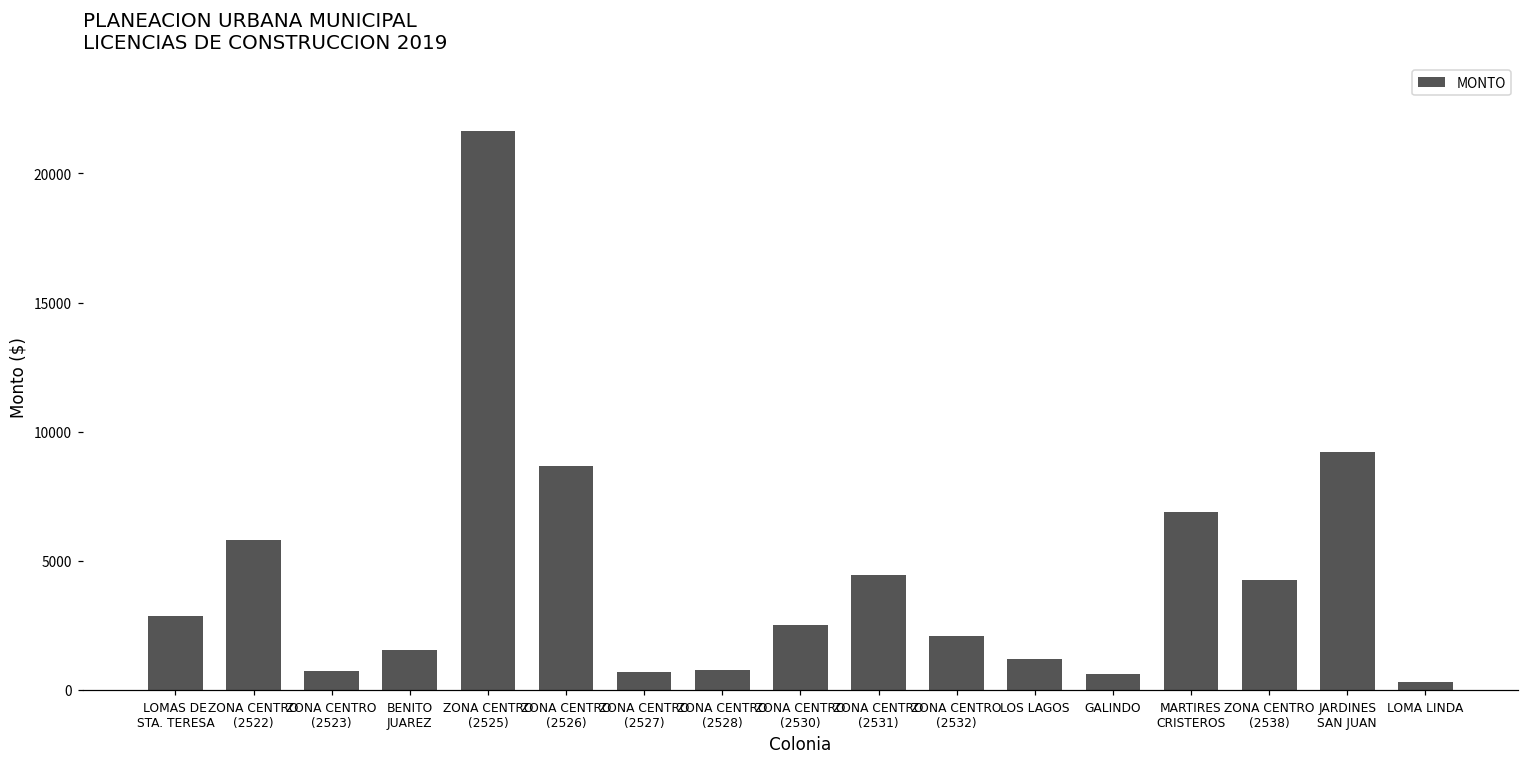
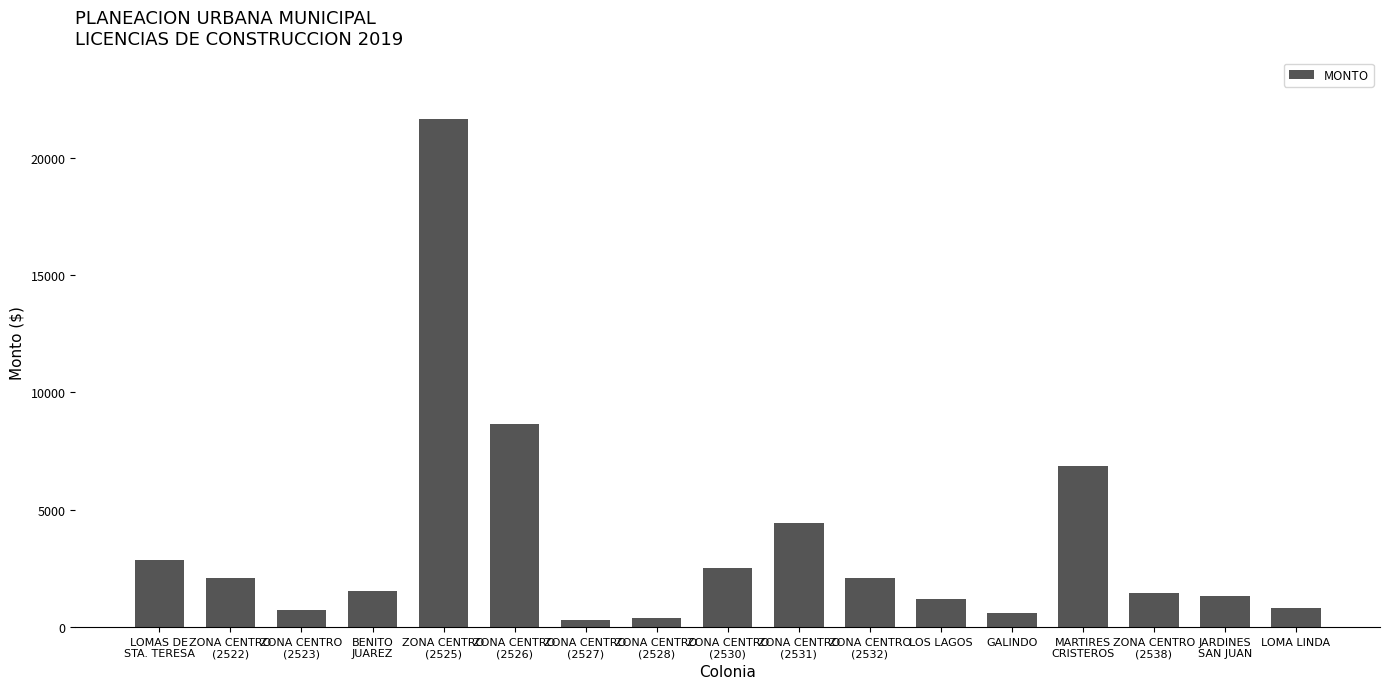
  {
    "LOMAS DE STA. TERESA": 2900,
-   "ZONA CENTRO (2522)": 5800,
+   "ZONA CENTRO (2522)": 2100,
    "ZONA CENTRO (2523)": 700,
    "BENITO JUAREZ": 1500,
    "ZONA CENTRO (2525)": 21700,
    "ZONA CENTRO (2526)": 8700,
-   "ZONA CENTRO (2527)": 700,
-   "ZONA CENTRO (2528)": 800,
+   "ZONA CENTRO (2527)": 300,
+   "ZONA CENTRO (2528)": 400,
    "ZONA CENTRO (2530)": 2500,
    "ZONA CENTRO (2531)": 4400,
    "ZONA CENTRO (2532)": 2100,
    "LOS LAGOS": 1200,
    "GALINDO": 600,
    "MARTIRES CRISTEROS": 6900,
-   "ZONA CENTRO (2538)": 4300,
-   "JARDINES SAN JUAN": 9200,
-   "LOMA LINDA": 300
+   "ZONA CENTRO (2538)": 1500,
+   "JARDINES SAN JUAN": 1300,
+   "LOMA LINDA": 800
  }
